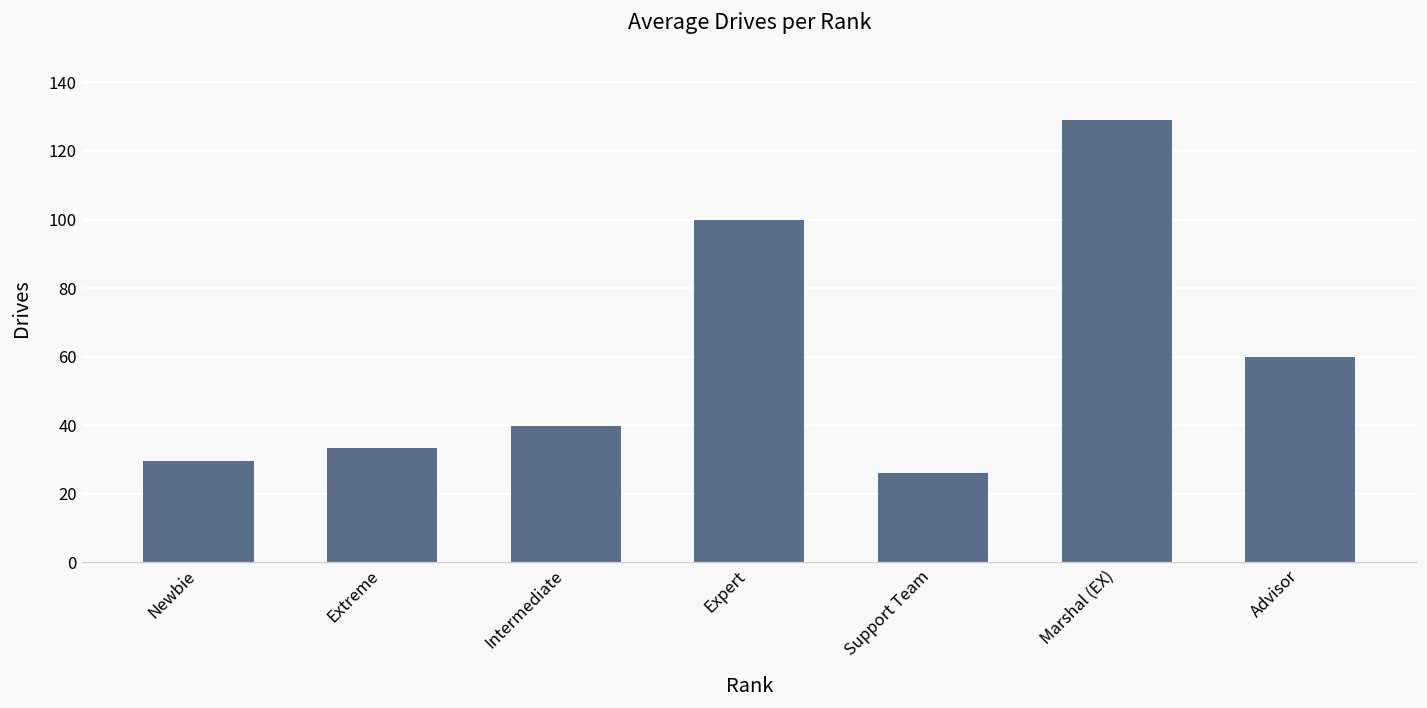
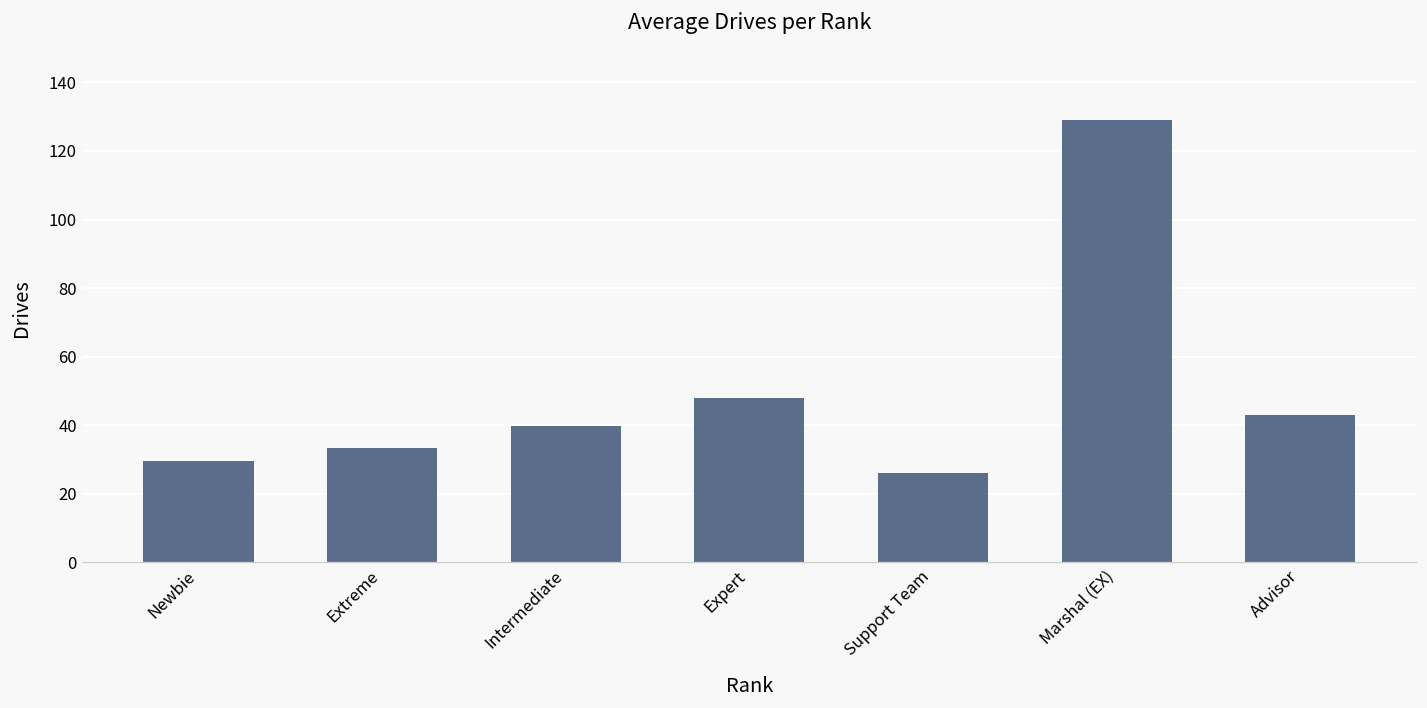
  {
    "Newbie": 30,
    "Extreme": 33,
    "Intermediate": 40,
-   "Expert": 100,
+   "Expert": 48,
    "Support Team": 26,
    "Marshal (EX)": 129,
-   "Advisor": 60
+   "Advisor": 43
  }
